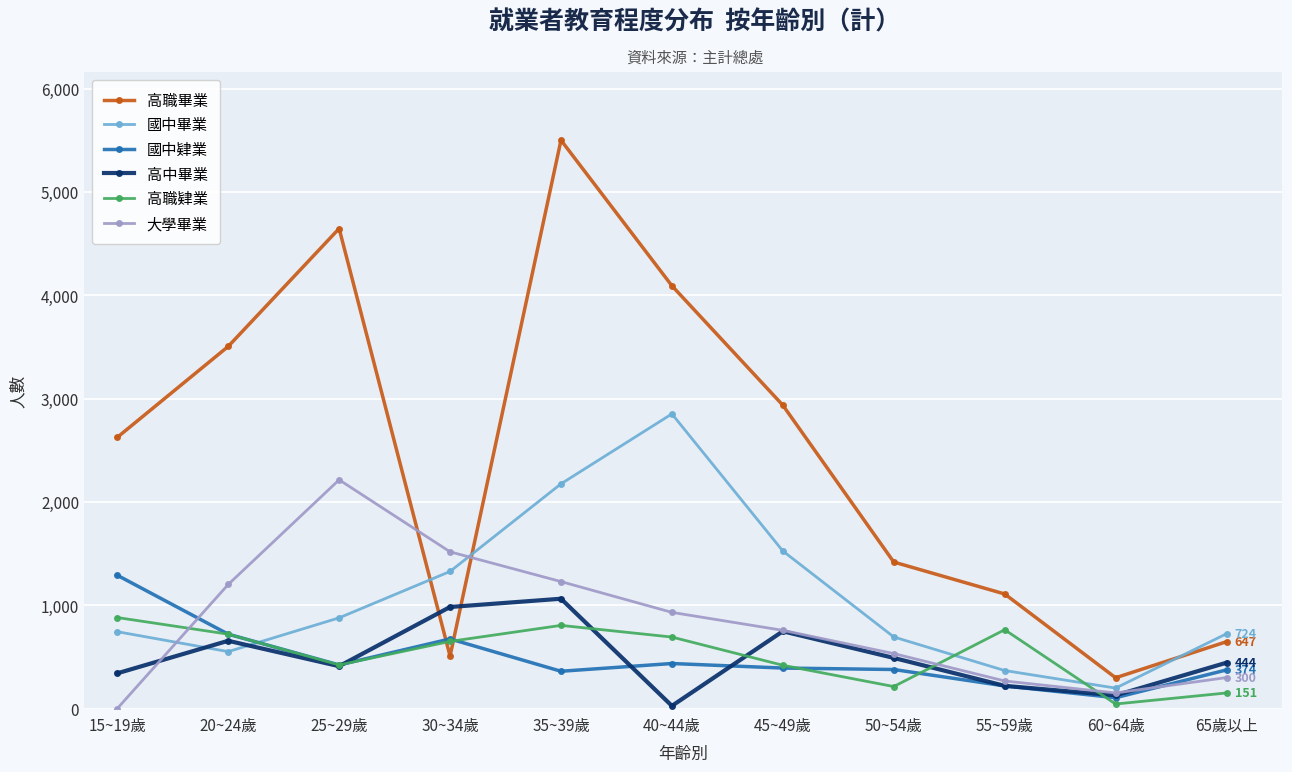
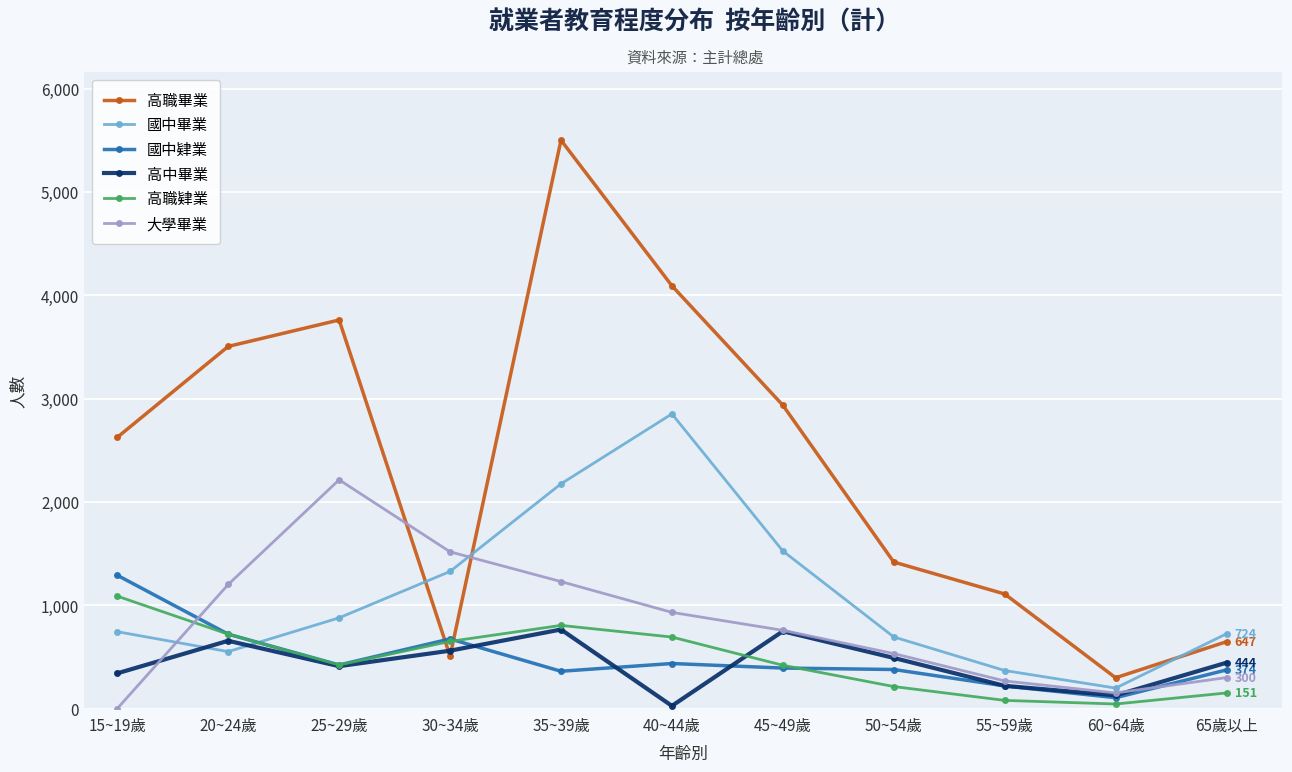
  {
    "高職畢業": {
      "15~19歲": "2,630",
      "20~24歲": "3,510",
-     "25~29歲": "4,650",
+     "25~29歲": "3,760",
      "30~34歲": "510",
      "35~39歲": "5,500",
      "40~44歲": "4,090",
      "45~49歲": "2,940",
      "50~54歲": "1,420",
      "55~59歲": "1,110",
      "60~64歲": "300"
    },
    "國中肄業": {
      "15~19歲": "1,290",
      "35~39歲": "360",
      "40~44歲": "440",
      "45~49歲": "390",
      "50~54歲": "380"
    },
    "高中畢業": {
      "15~19歲": "340",
      "20~24歲": "660",
-     "30~34歲": "980",
-     "35~39歲": "1,060",
+     "30~34歲": "560",
+     "35~39歲": "770",
      "40~44歲": "30",
      "50~54歲": "490"
    },
    "高職肄業": {
-     "15~19歲": "880",
+     "15~19歲": "1,090",
      "35~39歲": "810",
      "40~44歲": "690",
      "45~49歲": "420",
      "50~54歲": "210",
-     "55~59歲": "760",
+     "55~59歲": "80",
      "60~64歲": "40"
    }
  }
